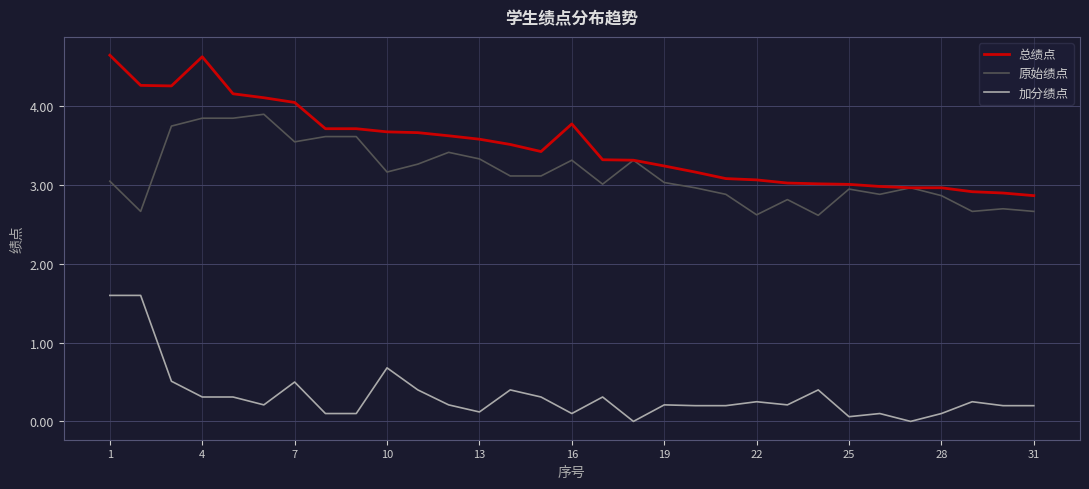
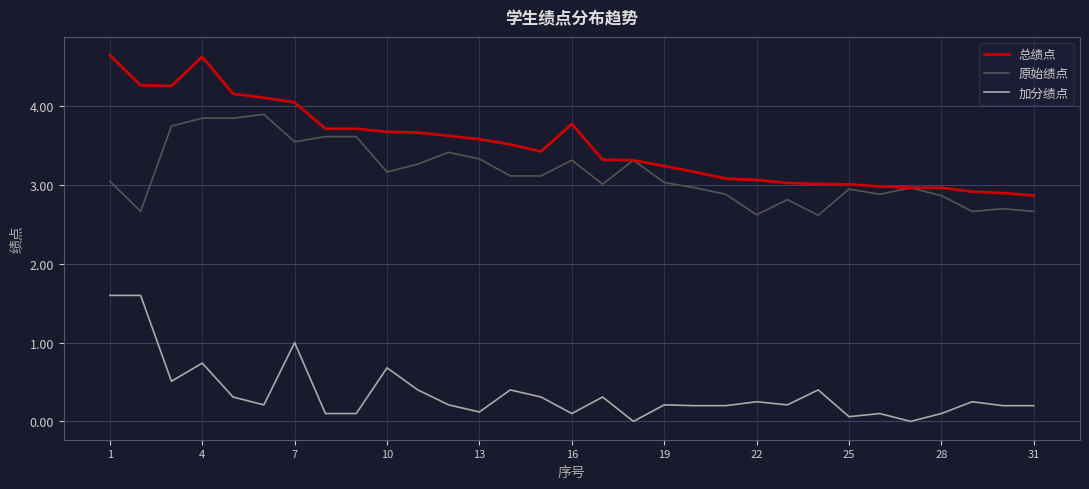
  {
    "总绩点": {
      "1": 4.7,
      "4": 4.6,
      "7": 4.1,
      "10": 3.7,
      "13": 3.6,
      "16": 3.8,
      "19": 3.2,
      "22": 3.1,
      "25": 3.0,
      "28": 3.0,
      "31": 2.9
    },
    "原始绩点": {
      "1": 3.1,
      "4": 3.9,
      "7": 3.6,
      "10": 3.2,
      "13": 3.3,
      "16": 3.3,
      "19": 3.0,
      "22": 2.6,
      "25": 3.0,
      "28": 2.9,
      "31": 2.7
    },
    "加分绩点": {
      "1": 1.6,
-     "4": 0.3,
-     "7": 0.5,
+     "4": 0.7,
+     "7": 1.0,
      "10": 0.7,
      "13": 0.1,
      "16": 0.1,
      "19": 0.2,
      "22": 0.3,
      "25": 0.1,
      "28": 0.1,
      "31": 0.2
    }
  }
